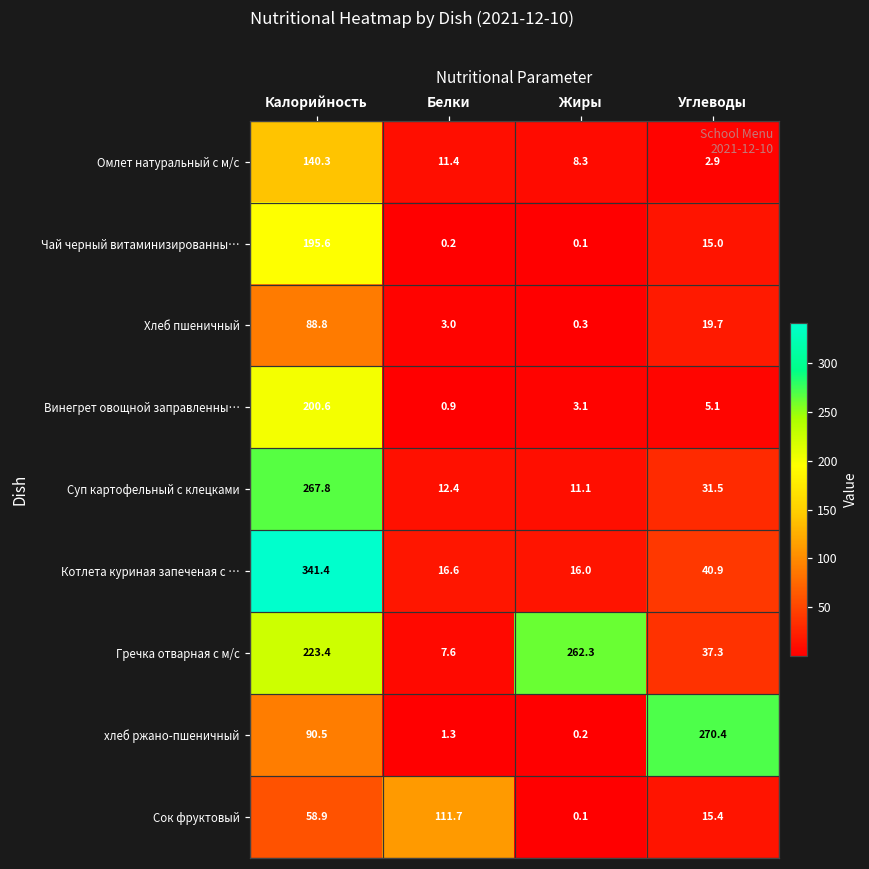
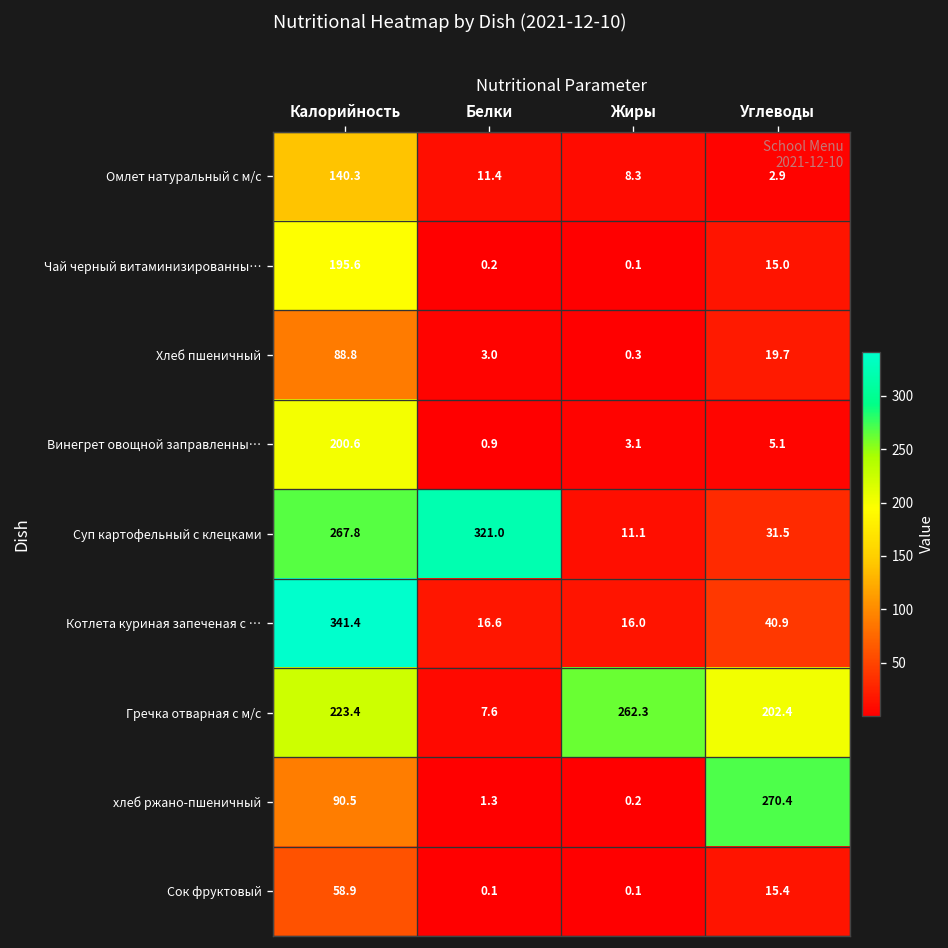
  {
    "Омлет натуральный с м/с": {
      "Калорийность": 140.3,
      "Белки": 11.4,
      "Жиры": 8.3
    },
    "Чай черный витаминизированны…": {
      "Калорийность": 195.6,
      "Белки": 0.2,
      "Жиры": 0.1,
      "Углеводы": 15.0
    },
    "Хлеб пшеничный": {
      "Калорийность": 88.8,
      "Белки": 3.0,
      "Жиры": 0.3,
      "Углеводы": 19.7
    },
    "Винегрет овощной заправленны…": {
      "Калорийность": 200.6,
      "Белки": 0.9,
      "Жиры": 3.1,
      "Углеводы": 5.1
    },
    "Суп картофельный с клецками": {
      "Калорийность": 267.8,
-     "Белки": 12.4,
+     "Белки": 321.0,
      "Жиры": 11.1,
      "Углеводы": 31.5
    },
    "Котлета куриная запеченая с …": {
      "Калорийность": 341.4,
      "Белки": 16.6,
      "Жиры": 16.0,
      "Углеводы": 40.9
    },
    "Гречка отварная с м/с": {
      "Калорийность": 223.4,
      "Белки": 7.6,
      "Жиры": 262.3,
-     "Углеводы": 37.3
+     "Углеводы": 202.4
    },
    "хлеб ржано-пшеничный": {
      "Калорийность": 90.5,
      "Белки": 1.3,
      "Жиры": 0.2,
      "Углеводы": 270.4
    },
    "Сок фруктовый": {
      "Калорийность": 58.9,
-     "Белки": 111.7,
+     "Белки": 0.1,
      "Жиры": 0.1,
      "Углеводы": 15.4
    }
  }
